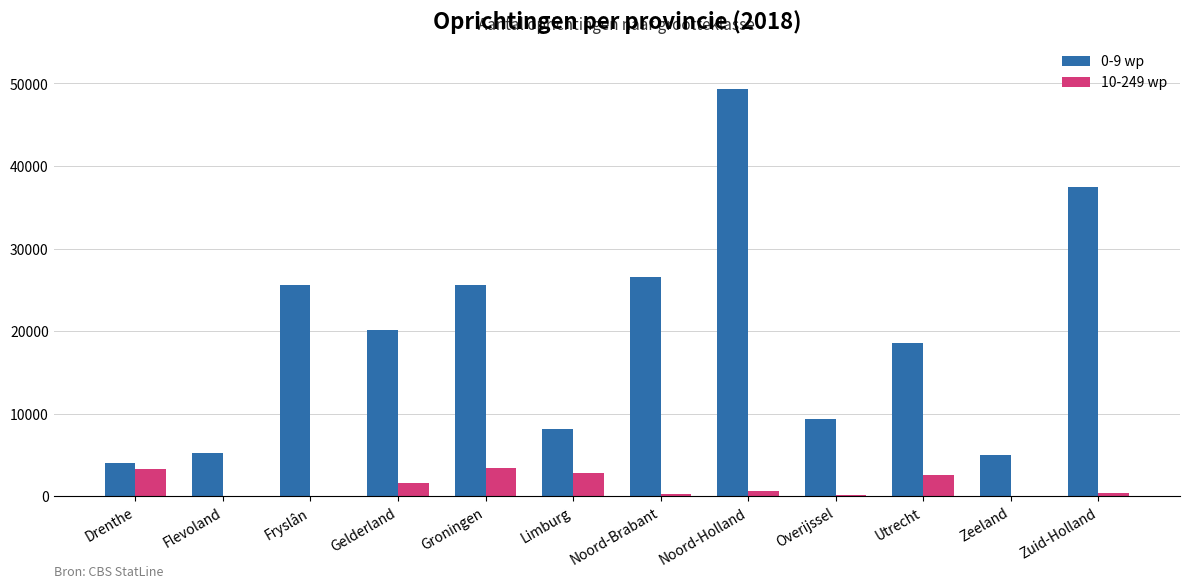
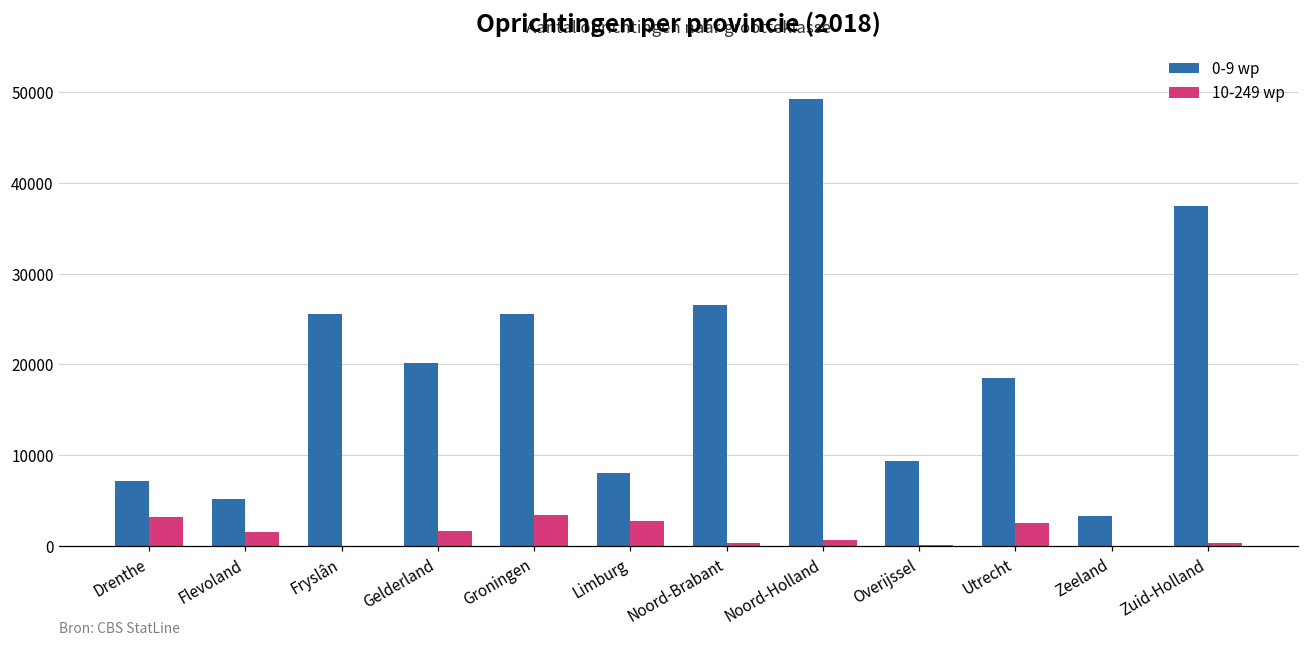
  {
    "0-9 wp": {
-     "Drenthe": 4000,
+     "Drenthe": 7000,
      "Flevoland": 5000,
      "Fryslân": 26000,
      "Gelderland": 20000,
      "Groningen": 26000,
      "Limburg": 8000,
      "Noord-Brabant": 27000,
      "Noord-Holland": 49000,
      "Overijssel": 9000,
      "Utrecht": 19000,
-     "Zeeland": 5000,
+     "Zeeland": 3000,
      "Zuid-Holland": 38000
    },
    "10-249 wp": {
      "Drenthe": 3000,
-     "Flevoland": 0,
+     "Flevoland": 2000,
      "Gelderland": 2000,
      "Groningen": 3000,
      "Limburg": 3000,
      "Noord-Brabant": 0,
      "Noord-Holland": 1000,
      "Utrecht": 3000,
      "Zuid-Holland": 0
    }
  }
